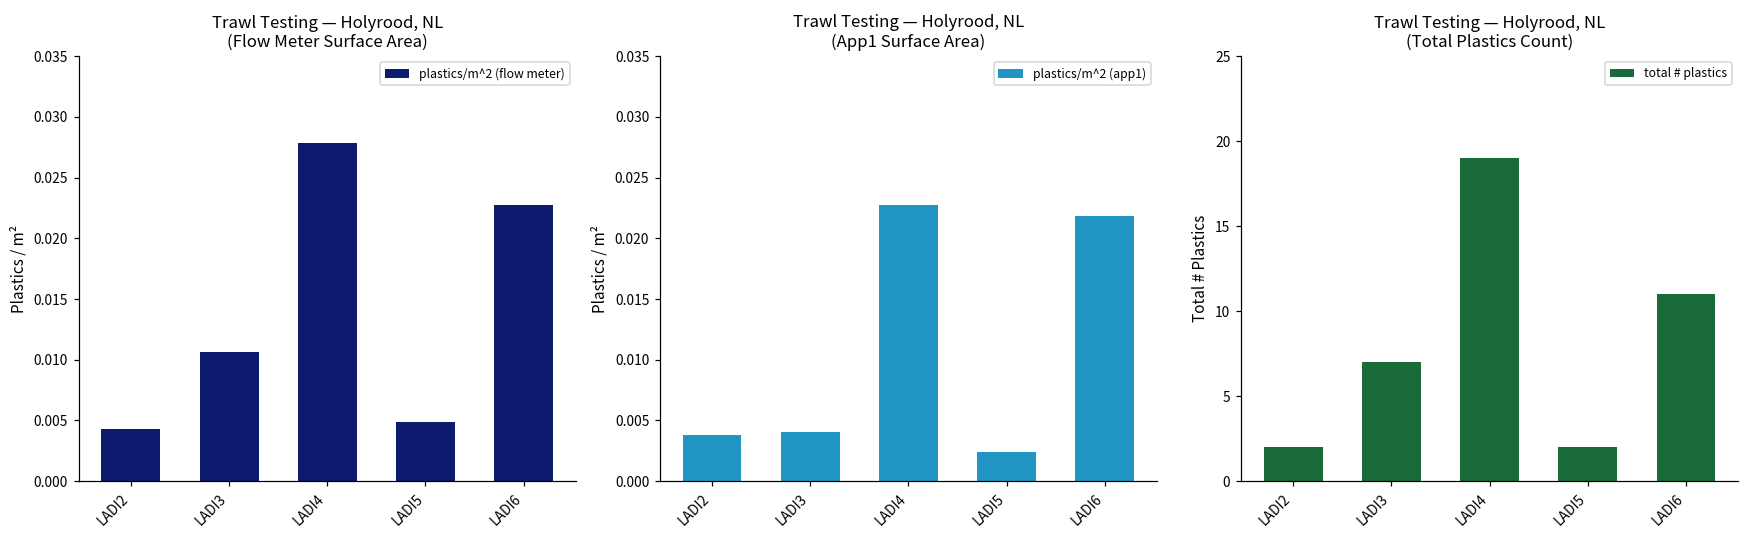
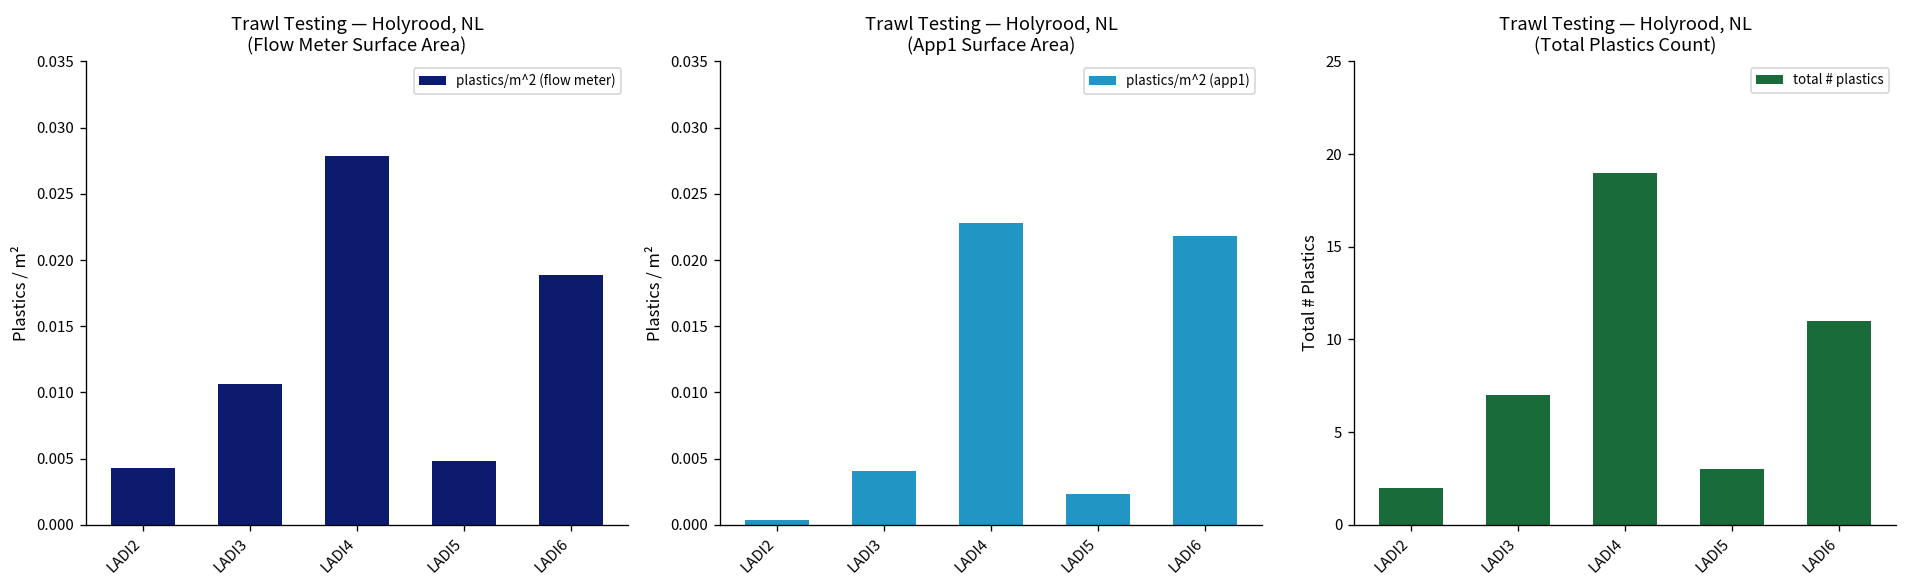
  {
    "Trawl Testing — Holyrood, NL (Flow Meter Surface Area)": {
      "LADI2": 0.0043,
      "LADI3": 0.0107,
      "LADI4": 0.0278,
      "LADI5": 0.0048,
-     "LADI6": 0.0227
+     "LADI6": 0.0188
    },
    "Trawl Testing — Holyrood, NL (App1 Surface Area)": {
-     "LADI2": 0.0038,
+     "LADI2": 0.0004,
      "LADI3": 0.0040,
      "LADI4": 0.0228,
      "LADI5": 0.0024,
      "LADI6": 0.0218
    },
    "Trawl Testing — Holyrood, NL (Total Plastics Count)": {
      "LADI2": 2,
      "LADI3": 7,
      "LADI4": 19,
-     "LADI5": 2,
+     "LADI5": 3,
      "LADI6": 11
    }
  }
